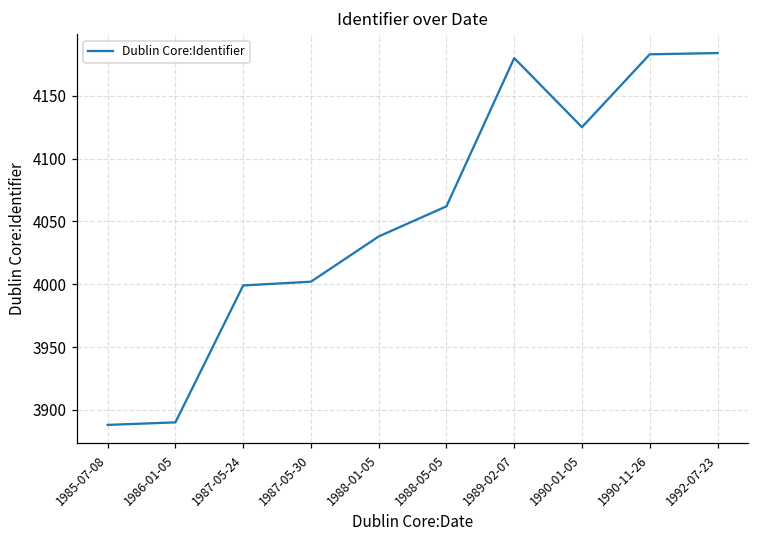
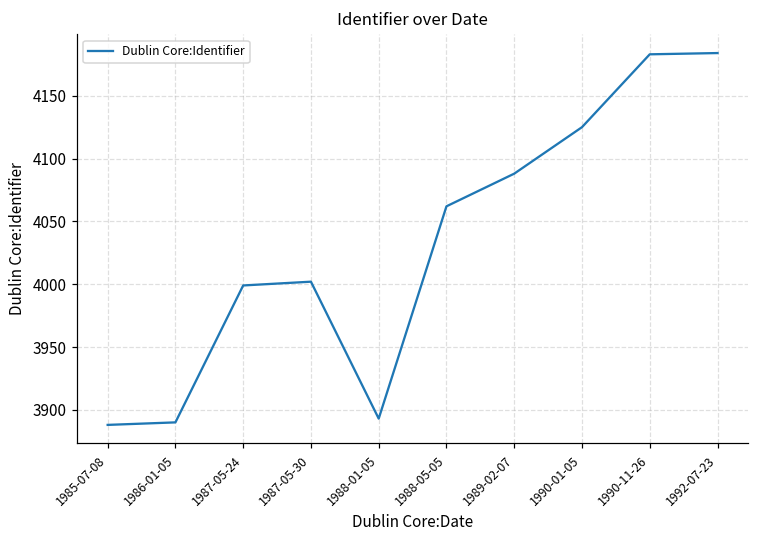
  {
    "1985-07-08": 3888,
    "1986-01-05": 3890,
    "1987-05-24": 3999,
    "1987-05-30": 4002,
-   "1988-01-05": 4038,
+   "1988-01-05": 3893,
    "1988-05-05": 4062,
-   "1989-02-07": 4180,
+   "1989-02-07": 4088,
    "1990-01-05": 4125,
    "1990-11-26": 4183,
    "1992-07-23": 4184
  }
